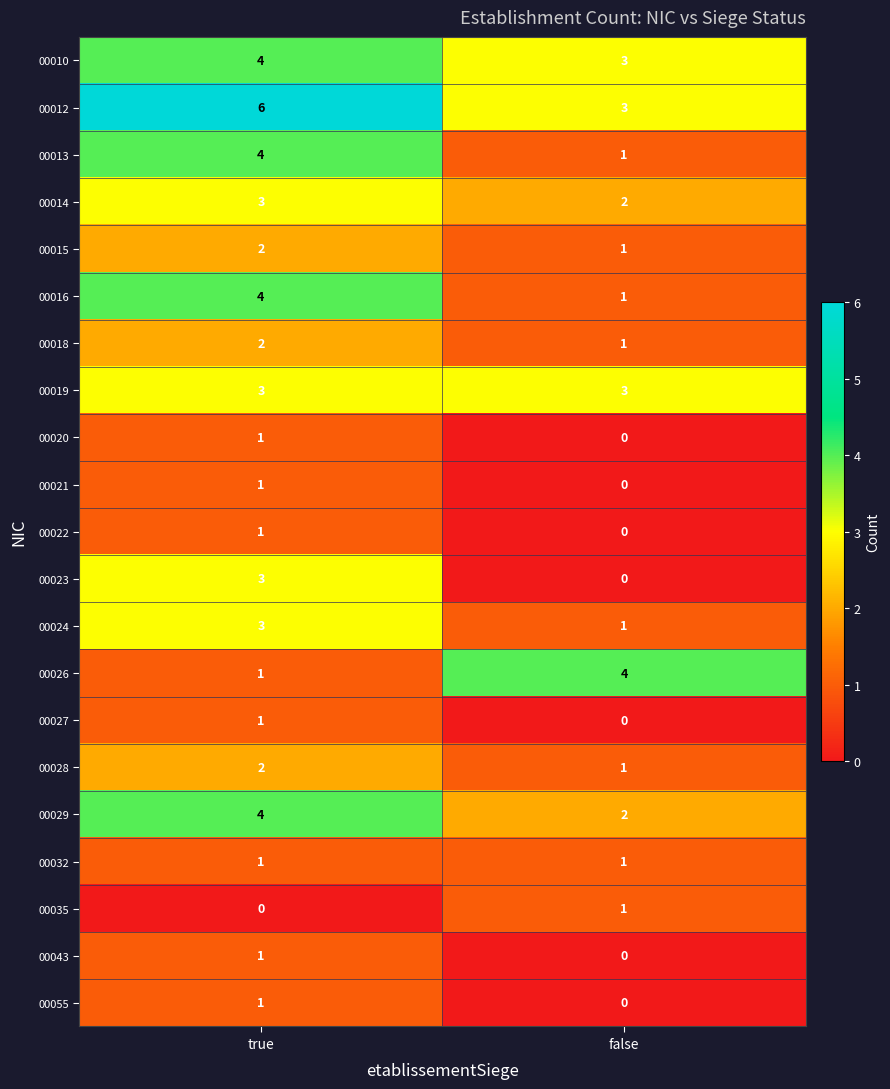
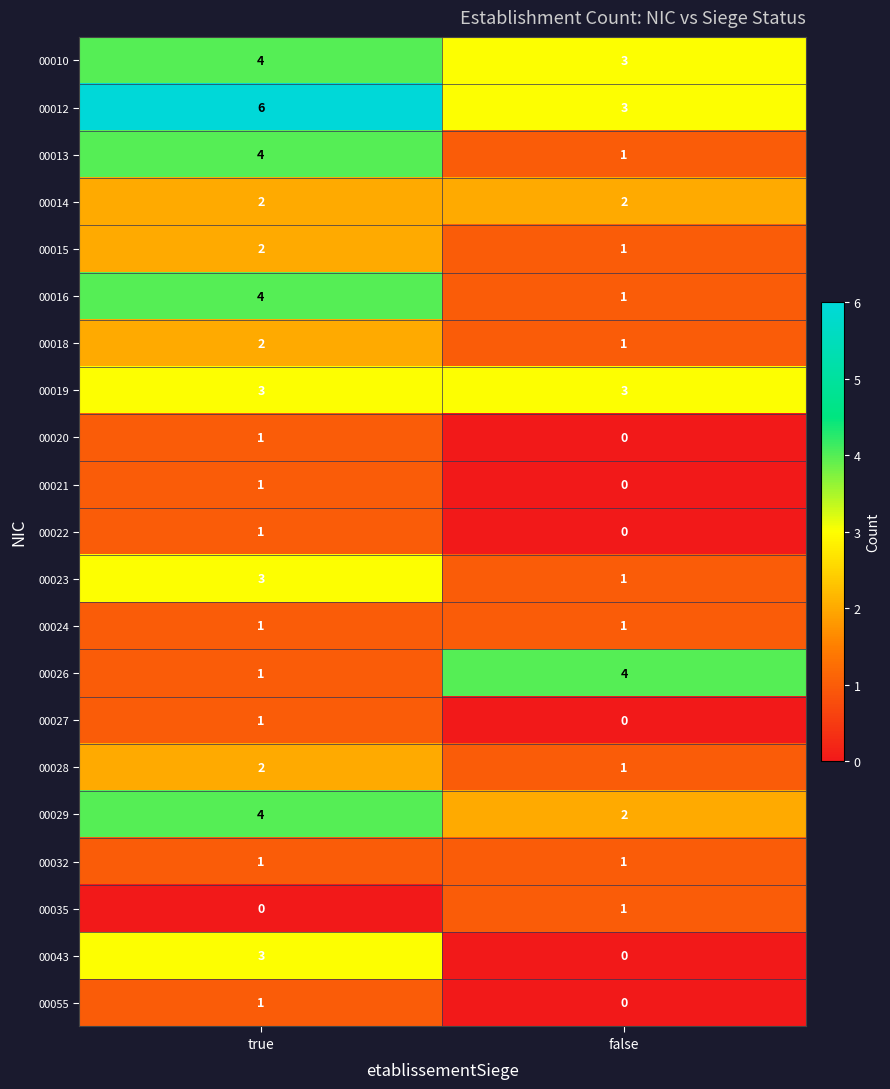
  {
    "00010": {
      "true": 4,
      "false": 3
    },
    "00012": {
      "true": 6,
      "false": 3
    },
    "00013": {
      "true": 4,
      "false": 1
    },
    "00014": {
-     "true": 3,
+     "true": 2,
      "false": 2
    },
    "00015": {
      "true": 2,
      "false": 1
    },
    "00016": {
      "true": 4,
      "false": 1
    },
    "00018": {
      "true": 2,
      "false": 1
    },
    "00019": {
      "true": 3,
      "false": 3
    },
    "00020": {
      "true": 1,
      "false": 0
    },
    "00021": {
      "true": 1,
      "false": 0
    },
    "00022": {
      "true": 1,
      "false": 0
    },
    "00023": {
      "true": 3,
-     "false": 0
+     "false": 1
    },
    "00024": {
-     "true": 3,
+     "true": 1,
      "false": 1
    },
    "00026": {
      "true": 1,
      "false": 4
    },
    "00027": {
      "true": 1,
      "false": 0
    },
    "00028": {
      "true": 2,
      "false": 1
    },
    "00029": {
      "true": 4,
      "false": 2
    },
    "00032": {
      "true": 1,
      "false": 1
    },
    "00035": {
      "true": 0,
      "false": 1
    },
    "00043": {
-     "true": 1,
+     "true": 3,
      "false": 0
    },
    "00055": {
      "true": 1,
      "false": 0
    }
  }
